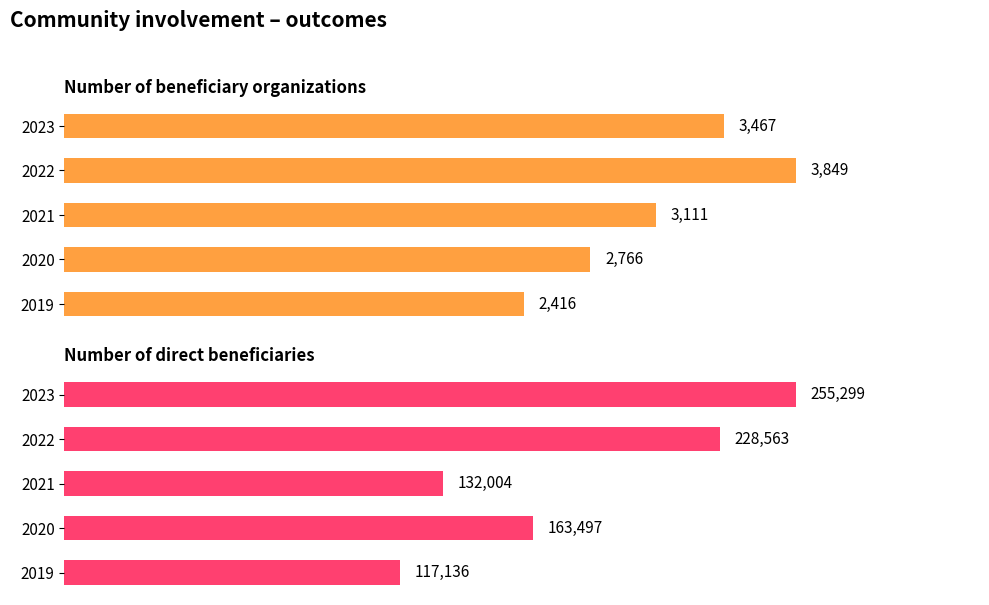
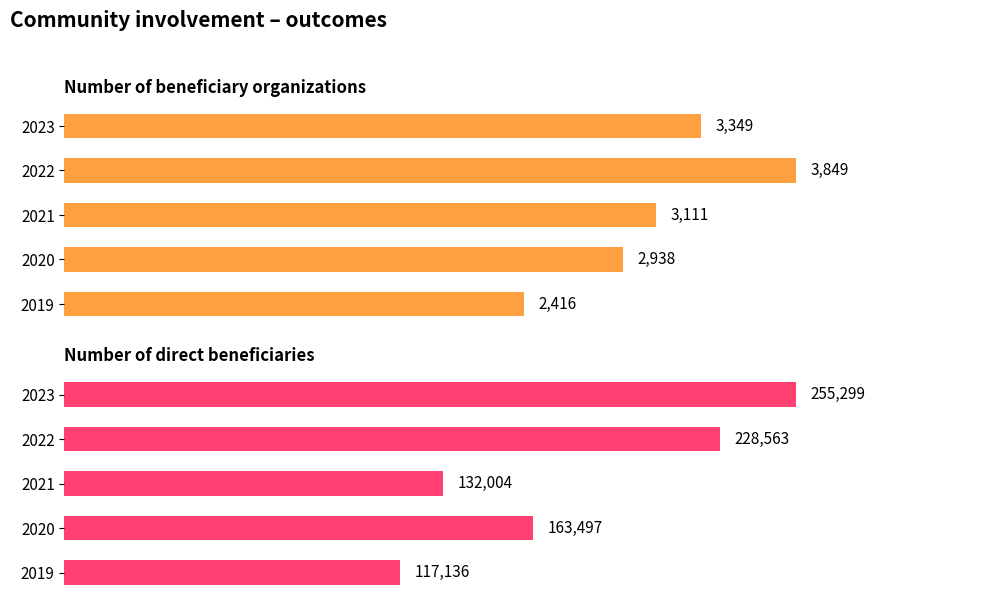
  {
    "Number of beneficiary organizations": {
-     "2023": "3,467",
+     "2023": "3,349",
      "2022": "3,849",
      "2021": "3,111",
-     "2020": "2,766",
+     "2020": "2,938",
      "2019": "2,416"
    },
    "Number of direct beneficiaries": {
      "2023": "255,299",
      "2022": "228,563",
      "2021": "132,004",
      "2020": "163,497",
      "2019": "117,136"
    }
  }
